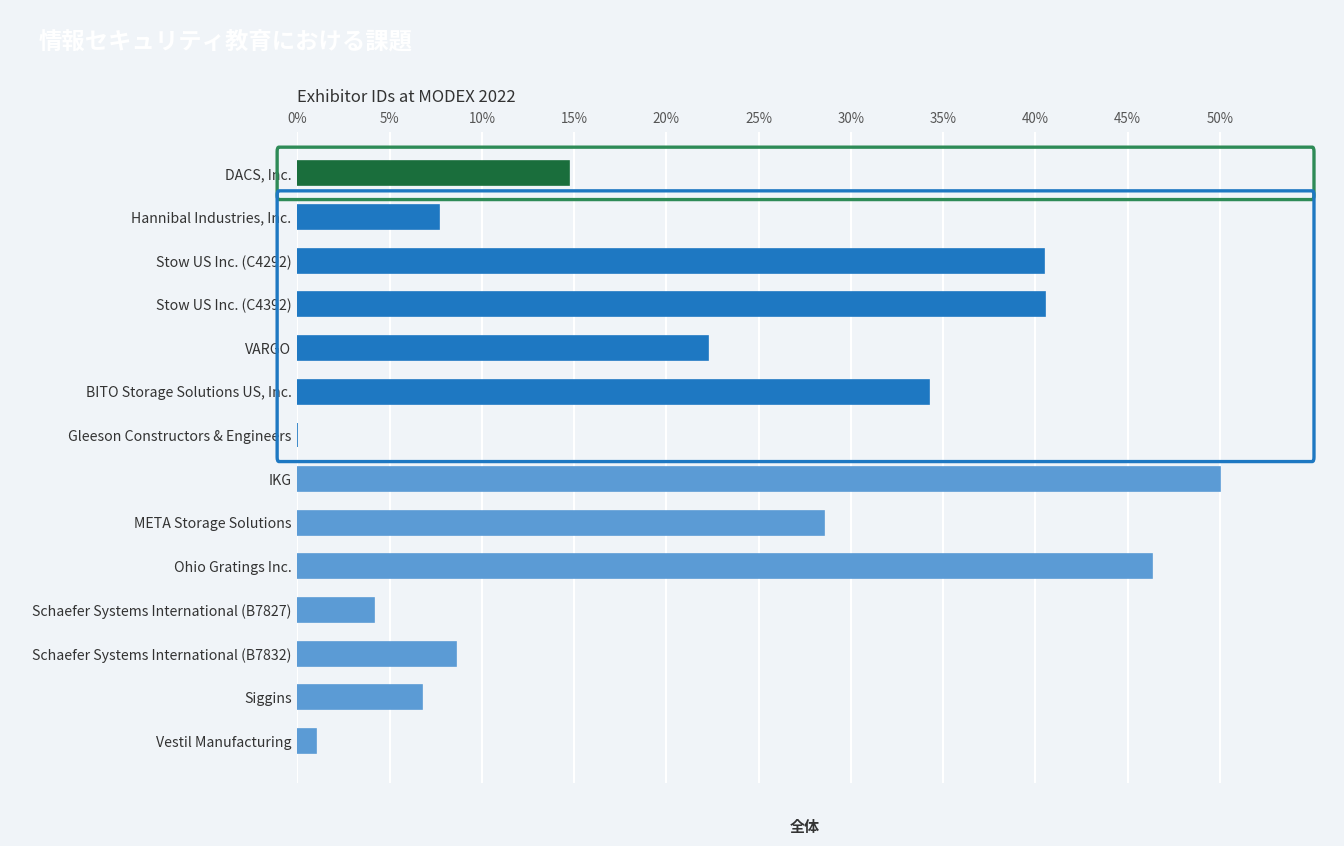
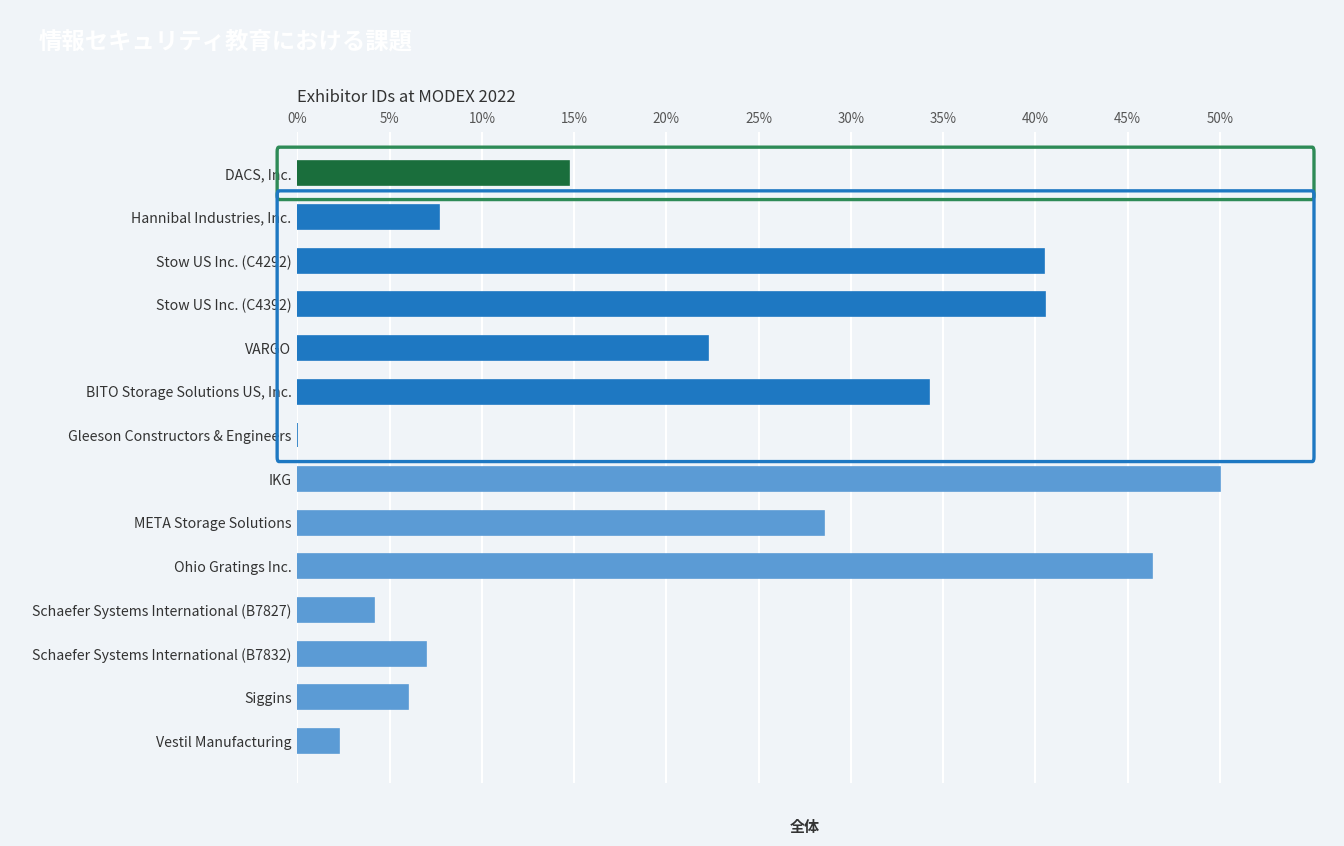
  {
    "DACS, Inc.": "14.7%",
    "Hannibal Industries, Inc.": "7.7%",
    "Stow US Inc. (C4292)": "40.5%",
    "Stow US Inc. (C4392)": "40.5%",
    "VARGO": "22.2%",
    "BITO Storage Solutions US, Inc.": "34.2%",
    "Gleeson Constructors & Engineers": "0.0%",
    "IKG": "50.0%",
    "META Storage Solutions": "28.6%",
    "Ohio Gratings Inc.": "46.3%",
    "Schaefer Systems International (B7827)": "4.1%",
-   "Schaefer Systems International (B7832)": "8.6%",
-   "Siggins": "6.8%",
-   "Vestil Manufacturing": "1.0%"
+   "Schaefer Systems International (B7832)": "7.0%",
+   "Siggins": "6.0%",
+   "Vestil Manufacturing": "2.2%"
  }
